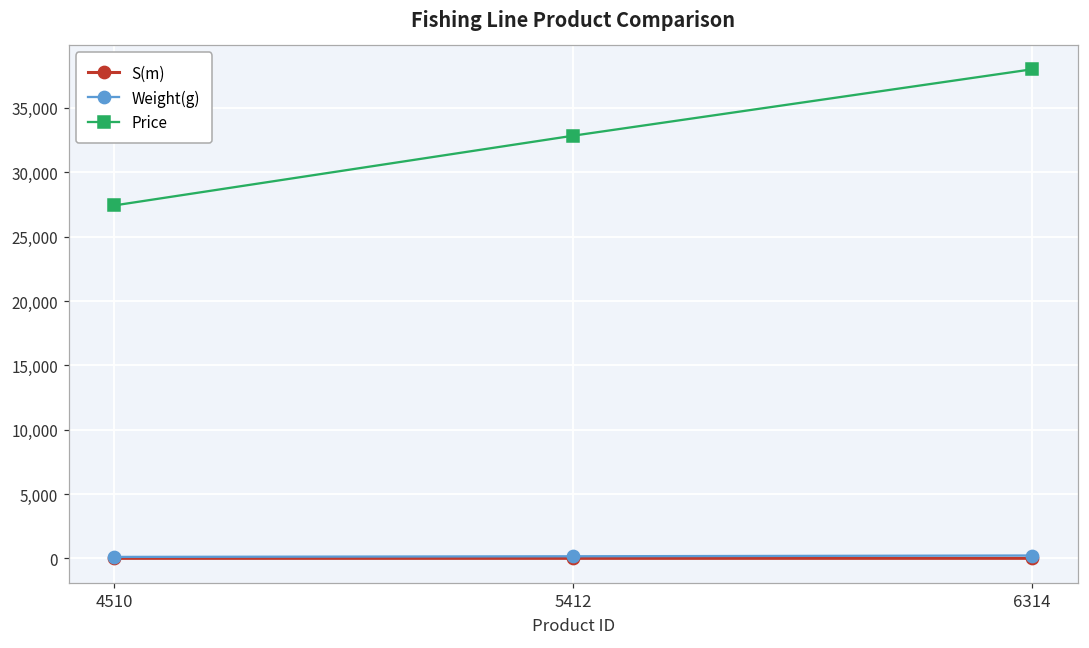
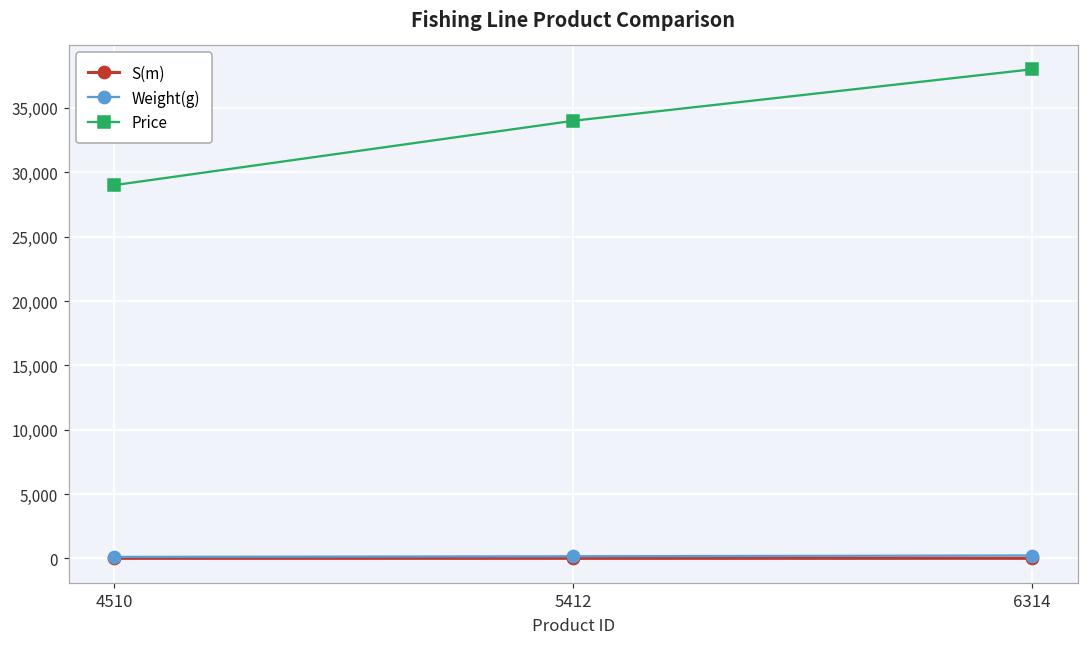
  {
    "S(m)": {
      "6314": "0"
    },
    "Weight(g)": {
      "6314": "200"
    },
    "Price": {
-     "4510": "27,400",
-     "5412": "32,800",
+     "4510": "29,000",
+     "5412": "34,000",
      "6314": "38,000"
    }
  }
